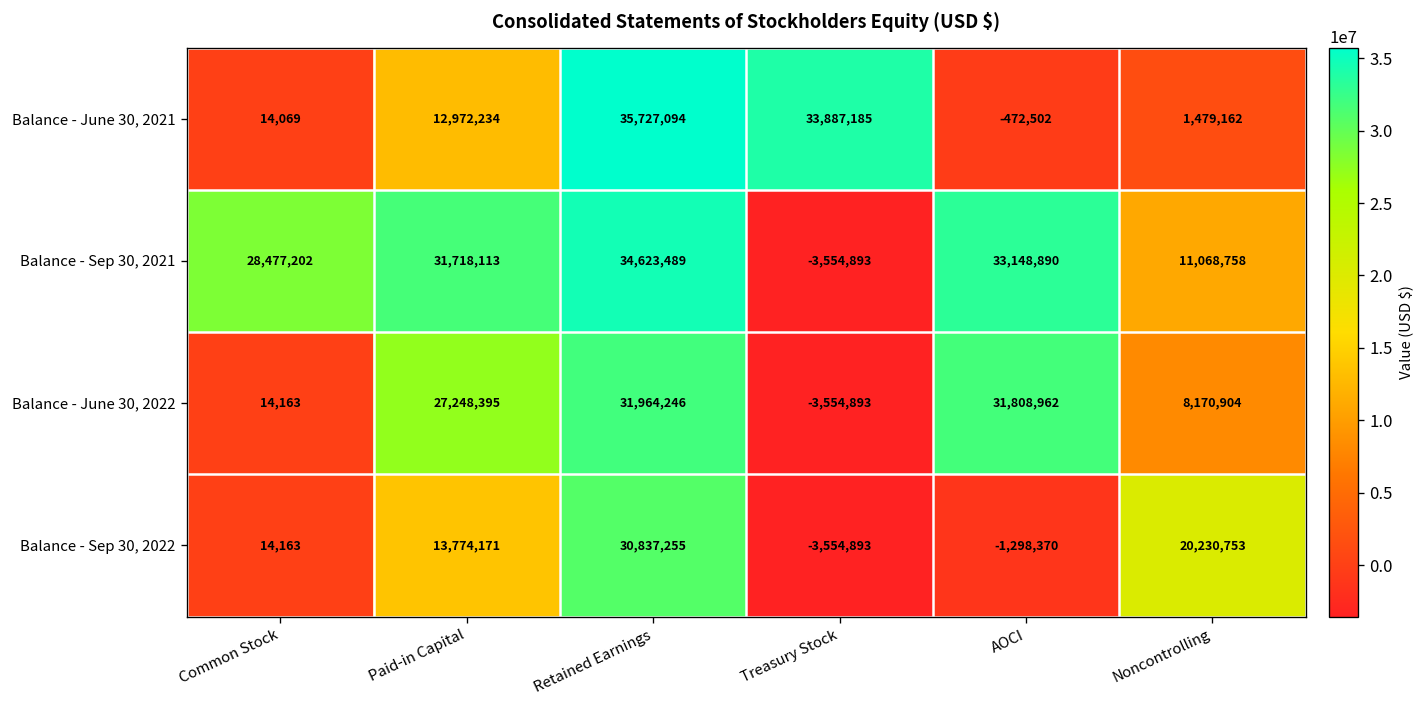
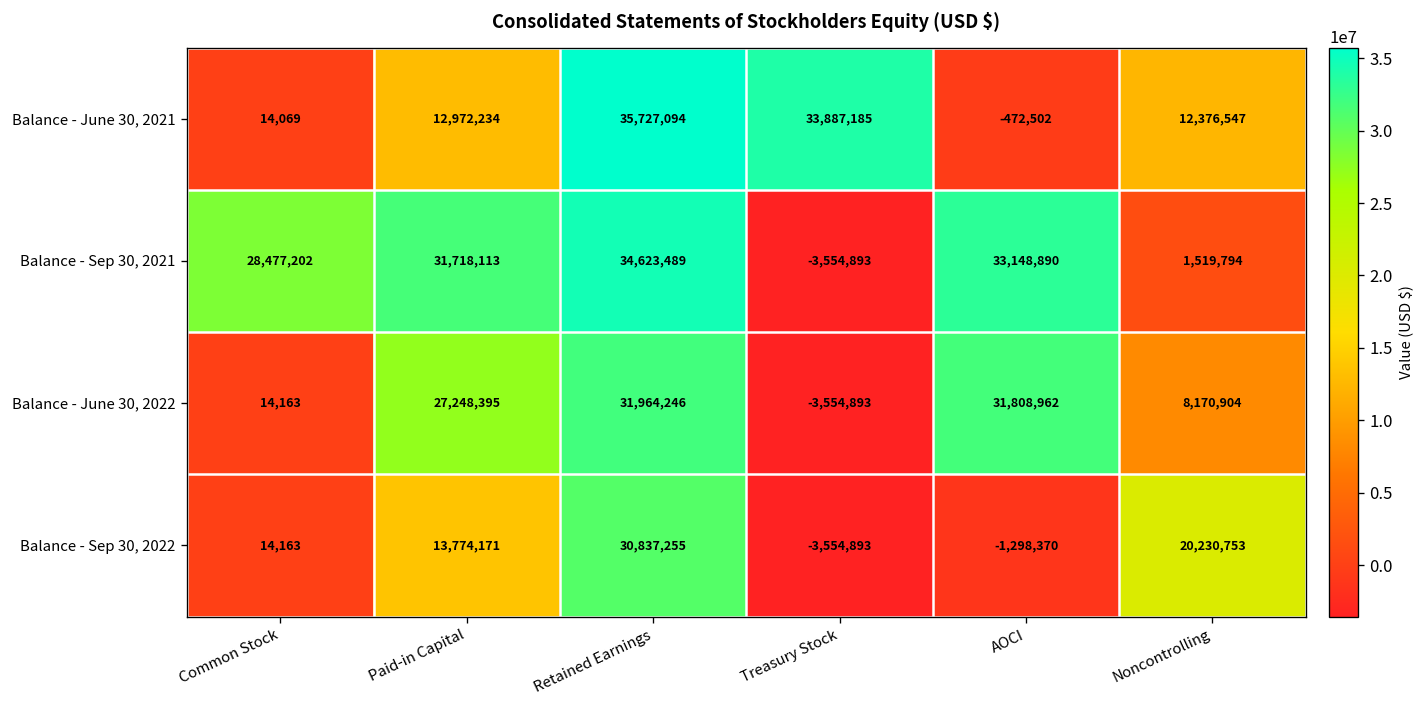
  {
    "Balance - June 30, 2021": {
      "Common Stock": "14,069",
      "Paid-in Capital": "12,972,234",
      "Retained Earnings": "35,727,094",
      "Treasury Stock": "33,887,185",
      "AOCI": "-472,502",
-     "Noncontrolling": "1,479,162"
+     "Noncontrolling": "12,376,547"
    },
    "Balance - Sep 30, 2021": {
      "Common Stock": "28,477,202",
      "Paid-in Capital": "31,718,113",
      "Retained Earnings": "34,623,489",
      "Treasury Stock": "-3,554,893",
      "AOCI": "33,148,890",
-     "Noncontrolling": "11,068,758"
+     "Noncontrolling": "1,519,794"
    },
    "Balance - June 30, 2022": {
      "Common Stock": "14,163",
      "Paid-in Capital": "27,248,395",
      "Retained Earnings": "31,964,246",
      "Treasury Stock": "-3,554,893",
      "AOCI": "31,808,962",
      "Noncontrolling": "8,170,904"
    },
    "Balance - Sep 30, 2022": {
      "Common Stock": "14,163",
      "Paid-in Capital": "13,774,171",
      "Retained Earnings": "30,837,255",
      "Treasury Stock": "-3,554,893",
      "AOCI": "-1,298,370",
      "Noncontrolling": "20,230,753"
    }
  }
